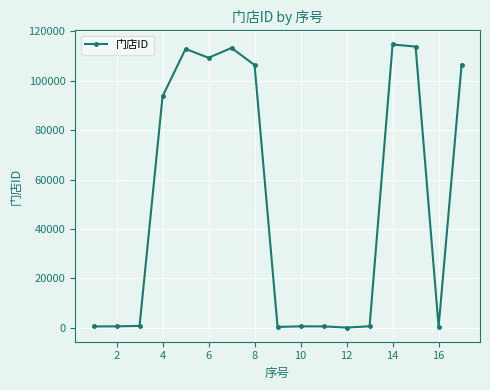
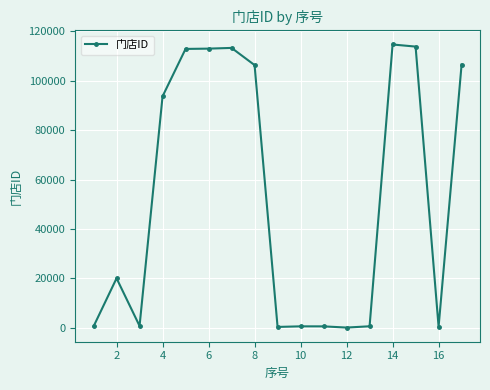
  {
-   "2": 1000,
+   "2": 20000,
    "4": 94000,
-   "6": 109000,
+   "6": 113000,
    "8": 106000,
    "10": 1000,
    "12": 0,
    "14": 115000,
    "16": 0
  }
